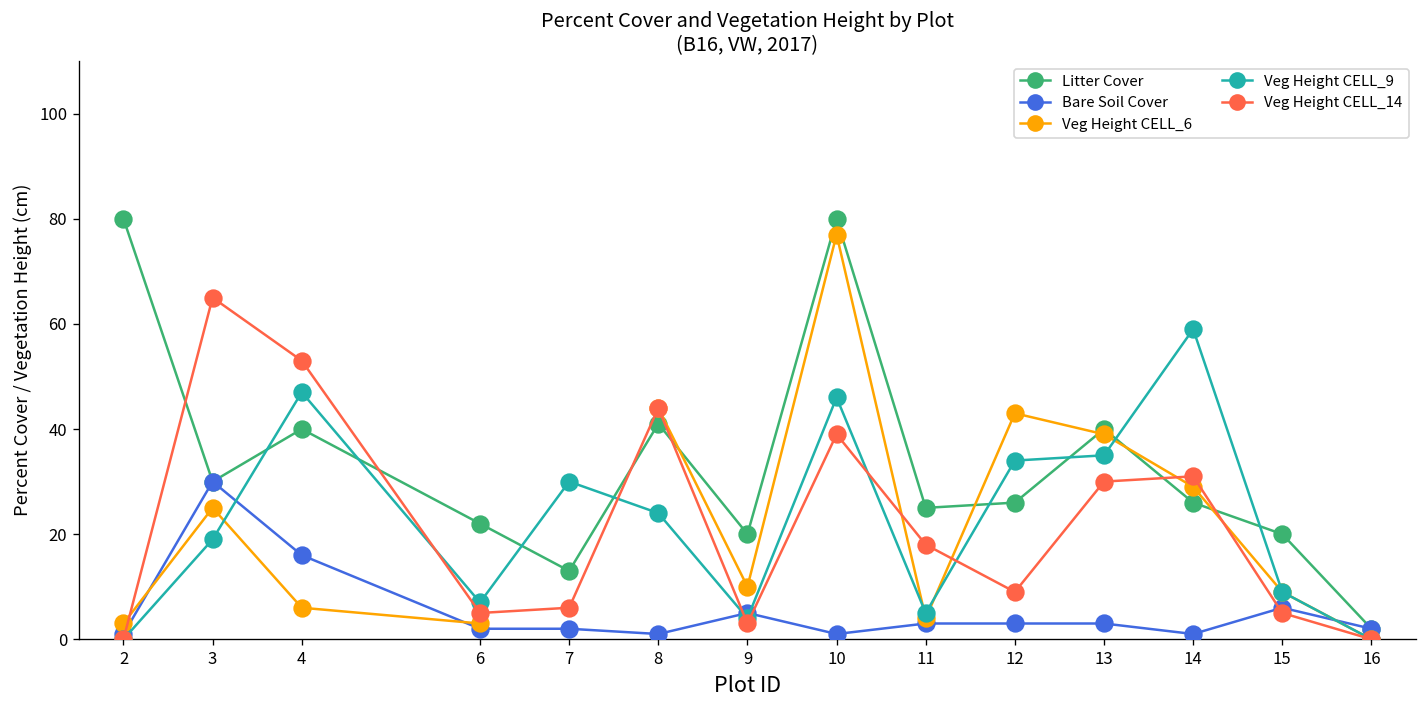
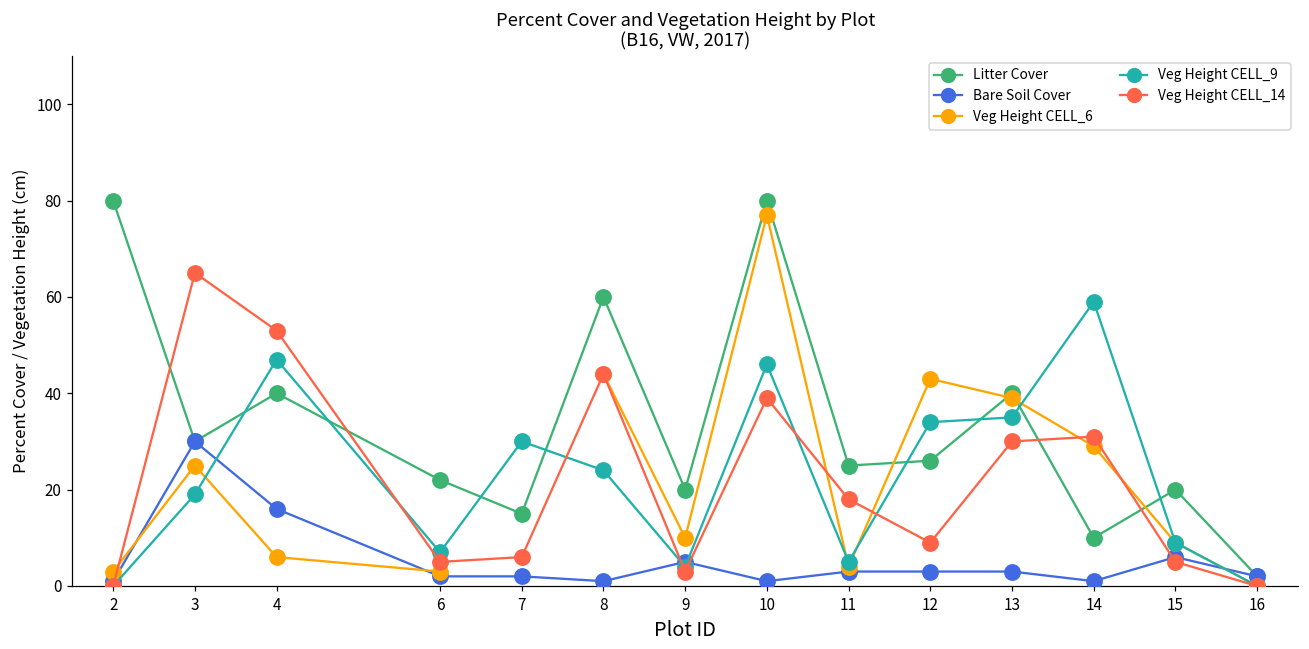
  {
    "Litter Cover": {
      "2": 80,
      "4": 40,
      "6": 22,
-     "7": 13,
-     "8": 41,
+     "7": 15,
+     "8": 60,
      "9": 20,
      "10": 80,
      "11": 25,
      "12": 26,
      "13": 40,
-     "14": 26,
+     "14": 10,
      "15": 20
    },
    "Bare Soil Cover": {
      "2": 1,
      "4": 16,
      "6": 2,
      "7": 2,
      "8": 1,
      "9": 5,
      "10": 1,
      "11": 3,
      "12": 3,
      "13": 3,
      "14": 1,
      "15": 6
    },
    "Veg Height CELL_6": {
      "2": 3,
      "3": 25,
      "4": 6,
      "6": 3,
      "9": 10,
      "10": 77,
      "11": 4,
      "12": 43,
      "13": 39,
      "14": 29
    },
    "Veg Height CELL_9": {
      "3": 19,
      "4": 47,
      "6": 7,
      "7": 30,
      "8": 24,
      "9": 4,
      "10": 46,
      "11": 5,
      "12": 34,
      "13": 35,
      "14": 59
    },
    "Veg Height CELL_14": {
      "3": 65,
      "4": 53,
      "6": 5,
      "7": 6,
      "9": 3,
      "10": 39,
      "11": 18,
      "12": 9,
      "13": 30,
      "14": 31,
      "15": 5
    }
  }
